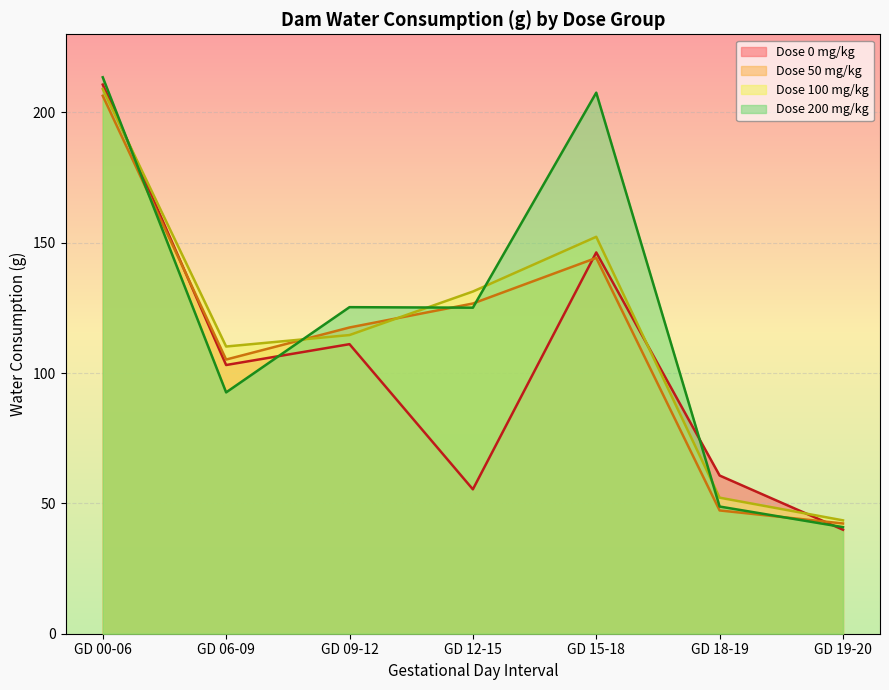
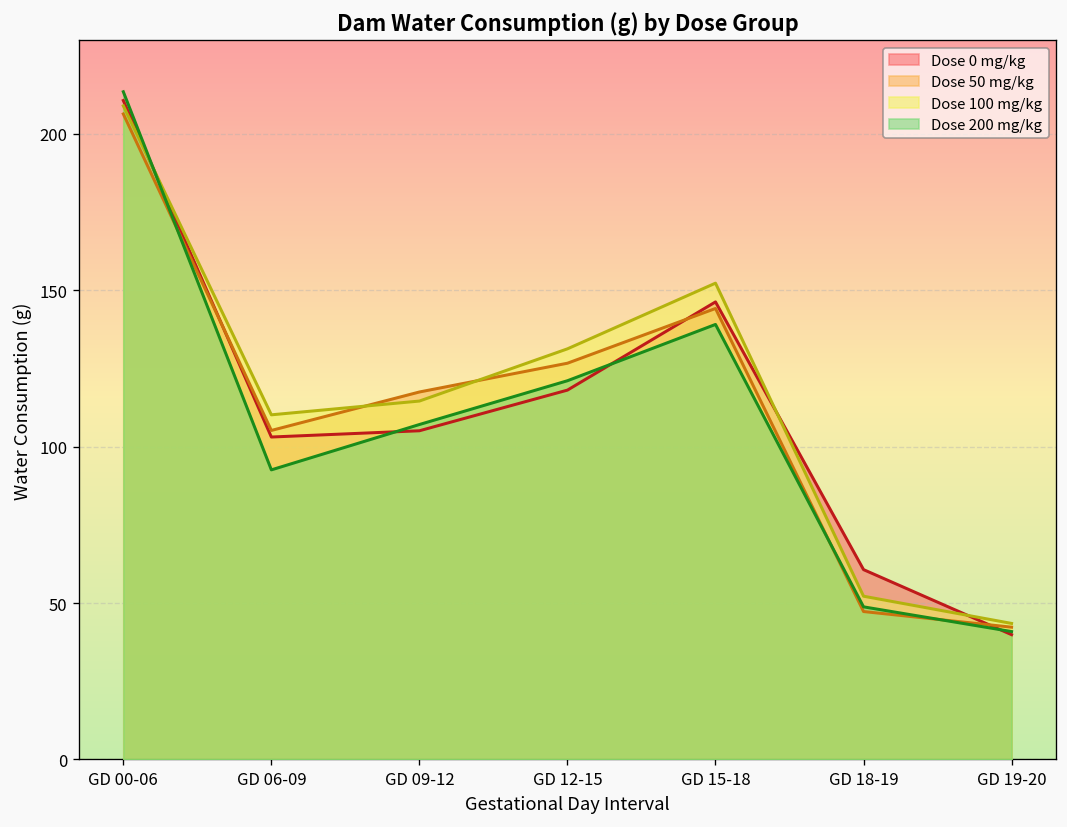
  {
    "Dose 0 mg/kg": {
      "GD 00-06": 211,
      "GD 06-09": 103,
-     "GD 09-12": 111,
-     "GD 12-15": 55,
+     "GD 09-12": 105,
+     "GD 12-15": 118,
      "GD 15-18": 146,
      "GD 18-19": 61,
      "GD 19-20": 40
    },
    "Dose 200 mg/kg": {
      "GD 00-06": 214,
      "GD 06-09": 93,
-     "GD 09-12": 125,
-     "GD 12-15": 125,
-     "GD 15-18": 208,
+     "GD 09-12": 107,
+     "GD 12-15": 121,
+     "GD 15-18": 139,
      "GD 18-19": 49,
      "GD 19-20": 41
    }
  }
